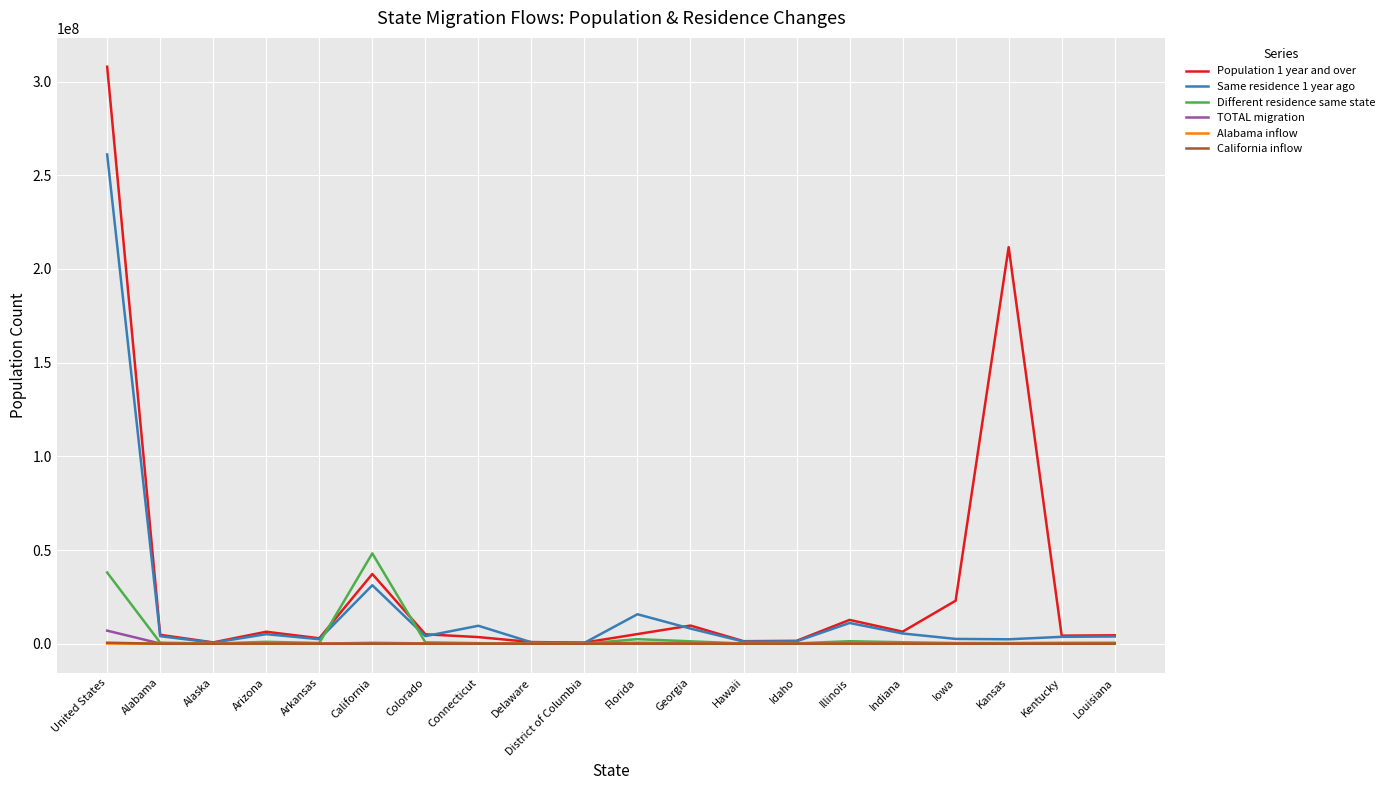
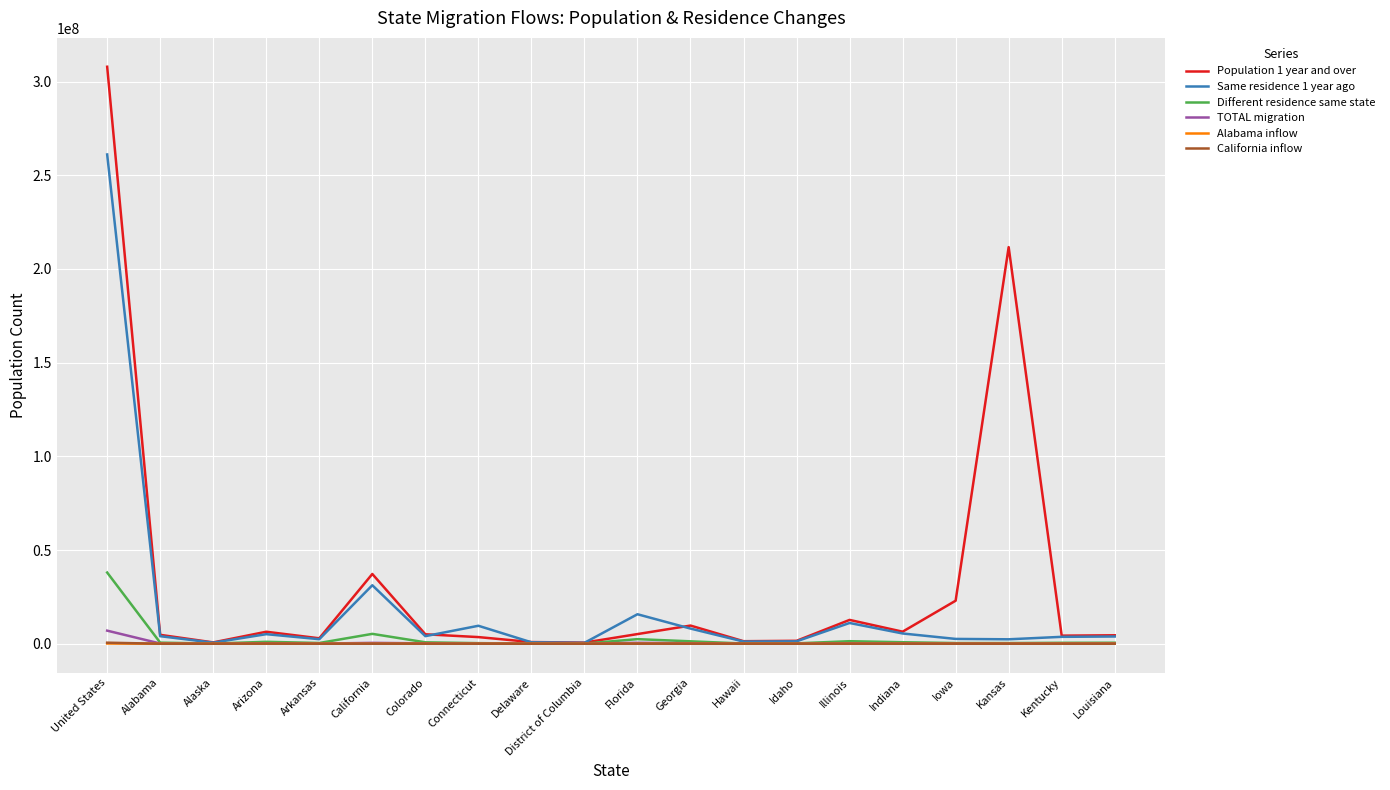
  {
    "Population 1 year and over": {
      "United States": 308000000,
      "California": 37000000,
      "Connecticut": 4000000,
      "Florida": 5000000,
      "Georgia": 10000000,
      "Illinois": 13000000,
      "Iowa": 23000000,
      "Kansas": 212000000
    },
    "Same residence 1 year ago": {
      "United States": 261000000,
      "California": 31000000,
      "Connecticut": 10000000,
      "Florida": 16000000,
      "Georgia": 8000000,
      "Illinois": 11000000,
      "Iowa": 3000000,
      "Kansas": 2000000
    },
    "Different residence same state": {
      "United States": 38000000,
-     "California": 48000000,
+     "California": 5000000,
      "Florida": 2000000
    },
    "TOTAL migration": {
      "United States": 7000000
    }
  }
